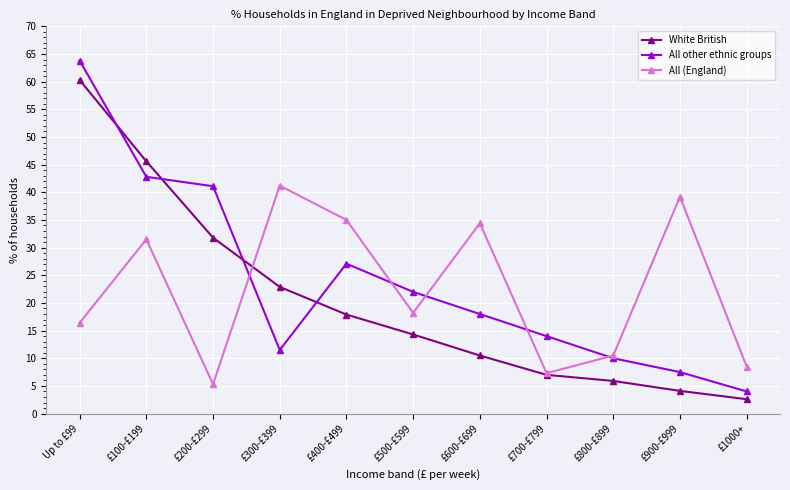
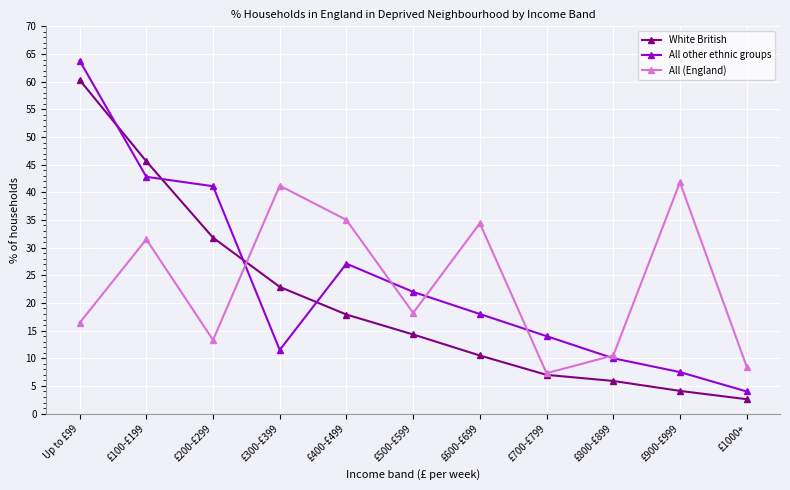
  {
    "White British": {
      "Up to £99": 60,
      "£100-£199": 46,
      "£200-£299": 32,
      "£300-£399": 23,
      "£400-£499": 18,
      "£500-£599": 14,
      "£600-£699": 11,
      "£800-£899": 6,
      "£900-£999": 4,
      "£1000+": 3
    },
    "All other ethnic groups": {
      "Up to £99": 64,
      "£100-£199": 43,
      "£200-£299": 41,
      "£300-£399": 12,
      "£400-£499": 27,
      "£500-£599": 22,
      "£600-£699": 18,
      "£700-£799": 14,
      "£800-£899": 10,
      "£900-£999": 8,
      "£1000+": 4
    },
    "All (England)": {
      "Up to £99": 16,
      "£100-£199": 32,
-     "£200-£299": 5,
+     "£200-£299": 13,
      "£300-£399": 41,
      "£400-£499": 35,
      "£500-£599": 18,
      "£600-£699": 34,
      "£800-£899": 11,
-     "£900-£999": 39,
+     "£900-£999": 42,
      "£1000+": 9
    }
  }
